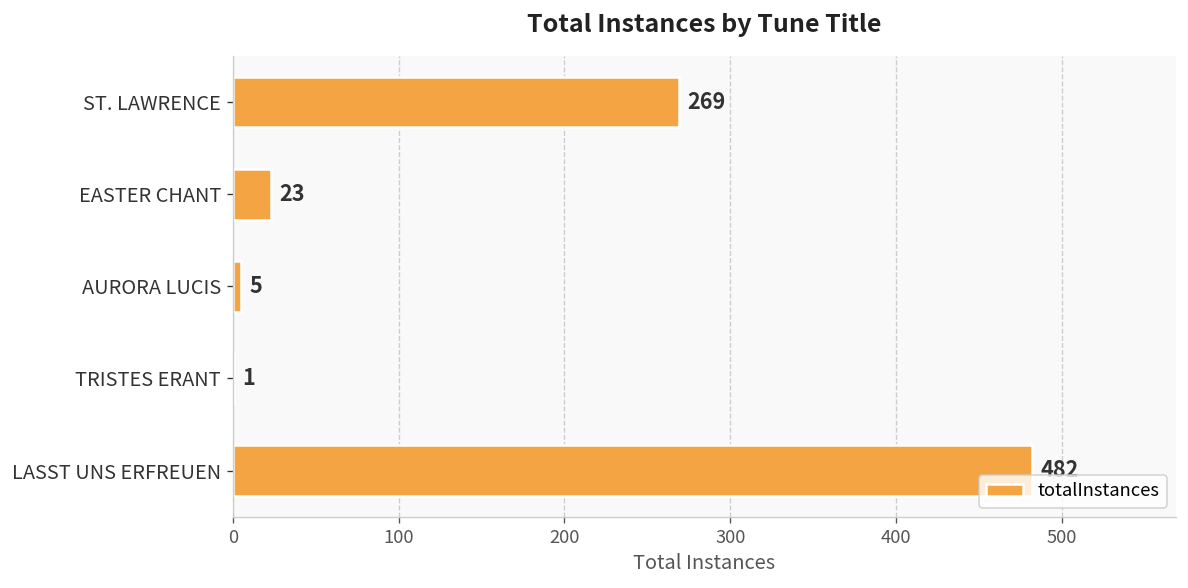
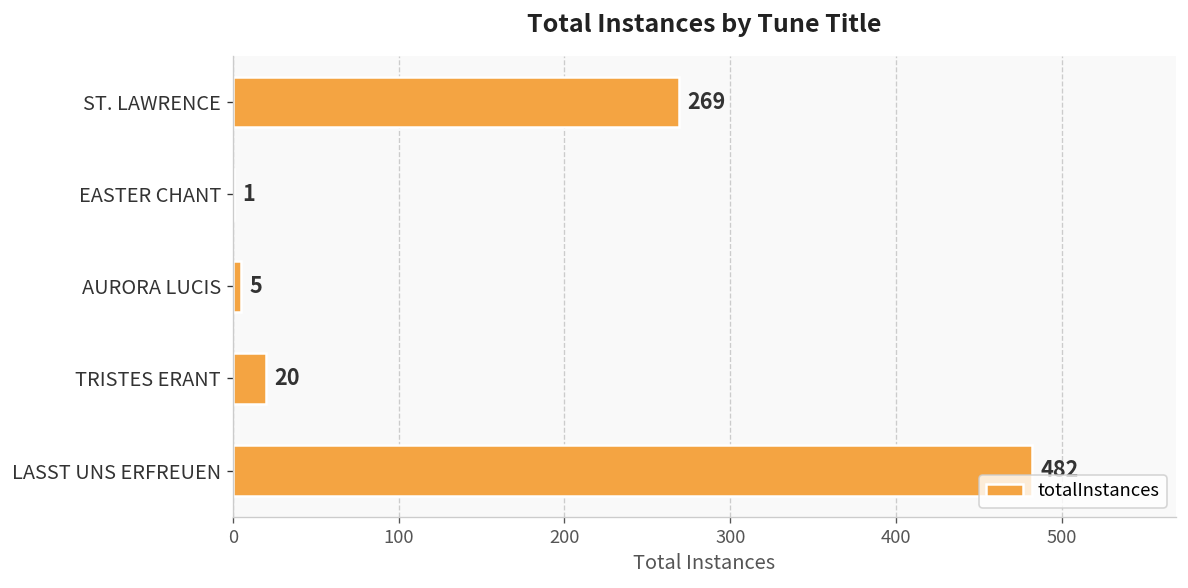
  {
    "ST. LAWRENCE": 269,
-   "EASTER CHANT": 23,
+   "EASTER CHANT": 1,
    "AURORA LUCIS": 5,
-   "TRISTES ERANT": 1
+   "TRISTES ERANT": 20
  }
